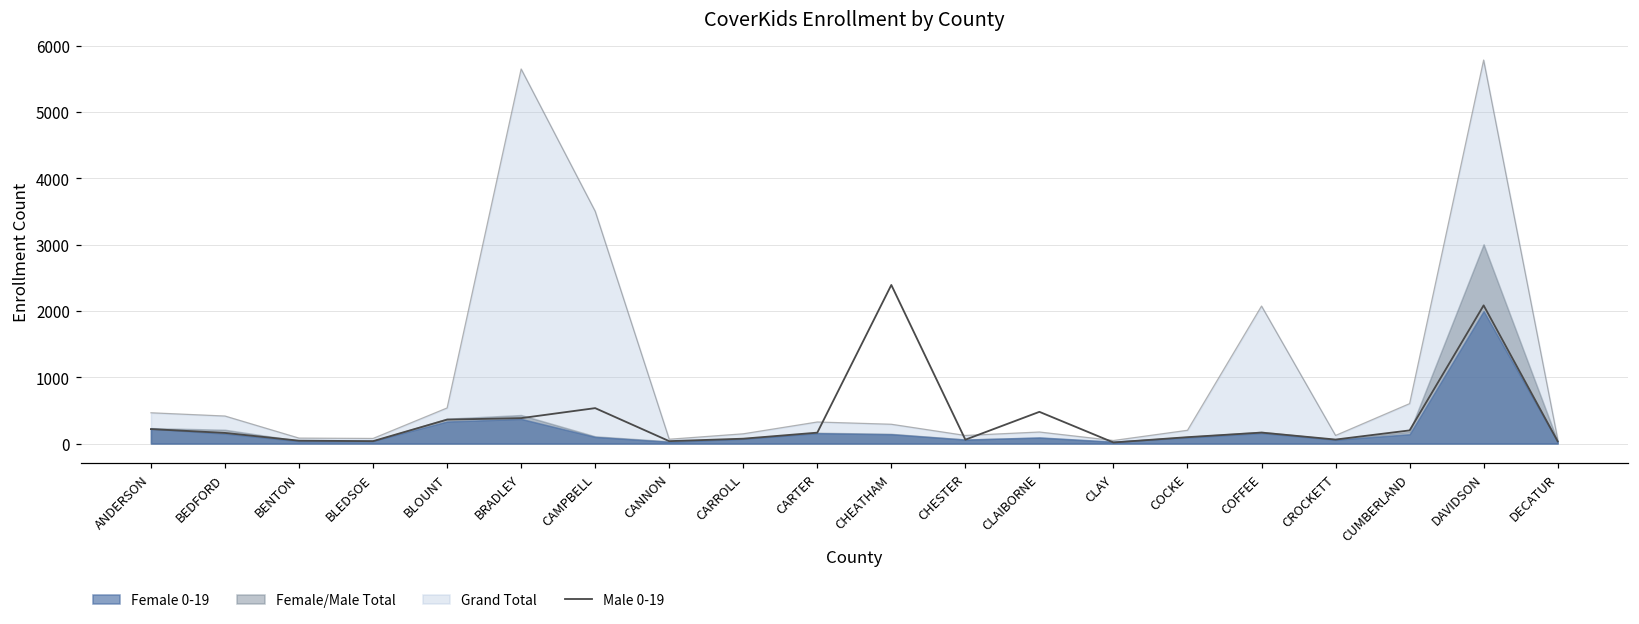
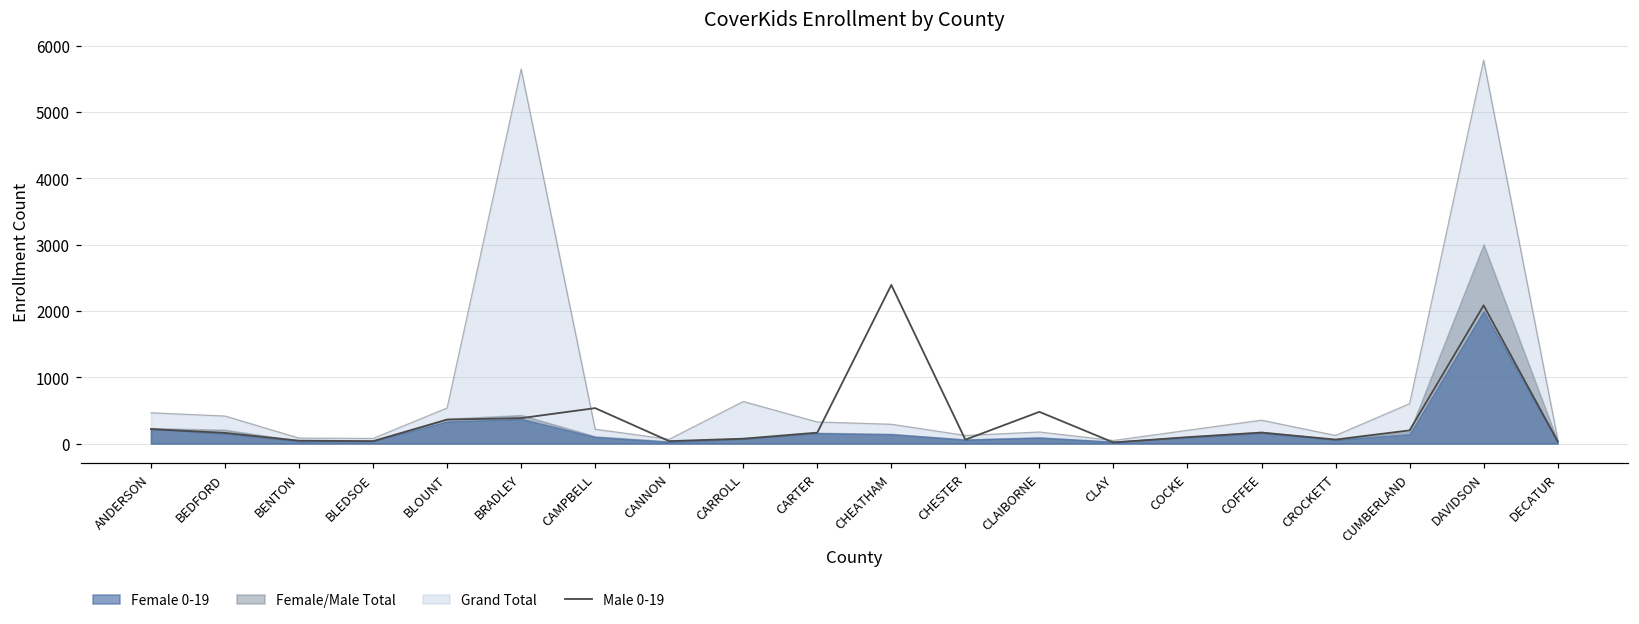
  {
    "Grand Total": {
      "ANDERSON": 500,
      "BEDFORD": 400,
      "BLOUNT": 500,
      "BRADLEY": 5700,
-     "CAMPBELL": 3500,
-     "CARROLL": 100,
+     "CAMPBELL": 200,
+     "CARROLL": 600,
      "CARTER": 300,
      "CHEATHAM": 300,
      "CHESTER": 100,
      "CLAIBORNE": 200,
      "COCKE": 200,
-     "COFFEE": 2100,
+     "COFFEE": 400,
      "CROCKETT": 100,
      "CUMBERLAND": 600,
      "DAVIDSON": 5800
    },
    "Male 0-19": {
      "CAMPBELL": 500,
      "CHEATHAM": 2400,
      "CLAIBORNE": 500,
      "DAVIDSON": 2100
    }
  }
